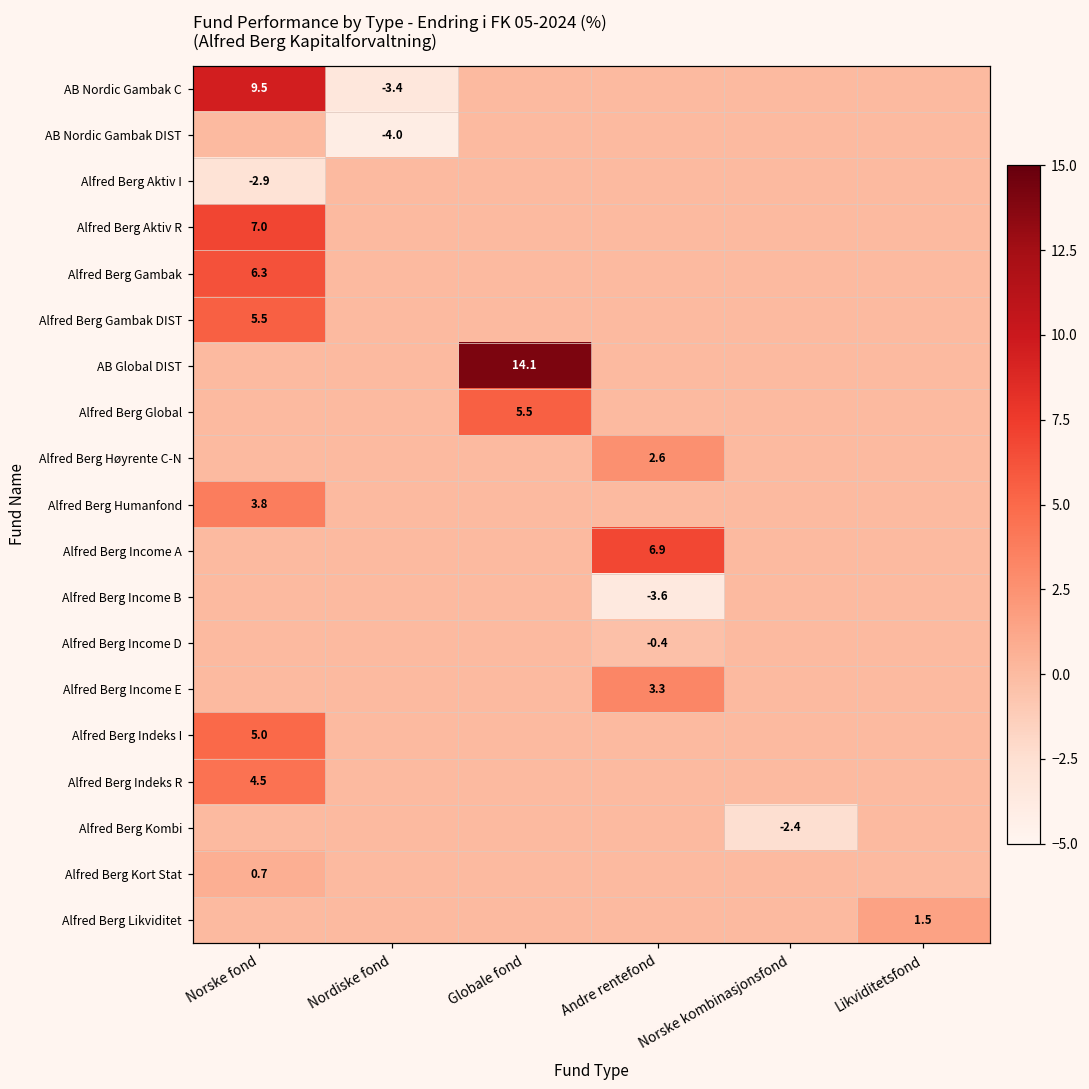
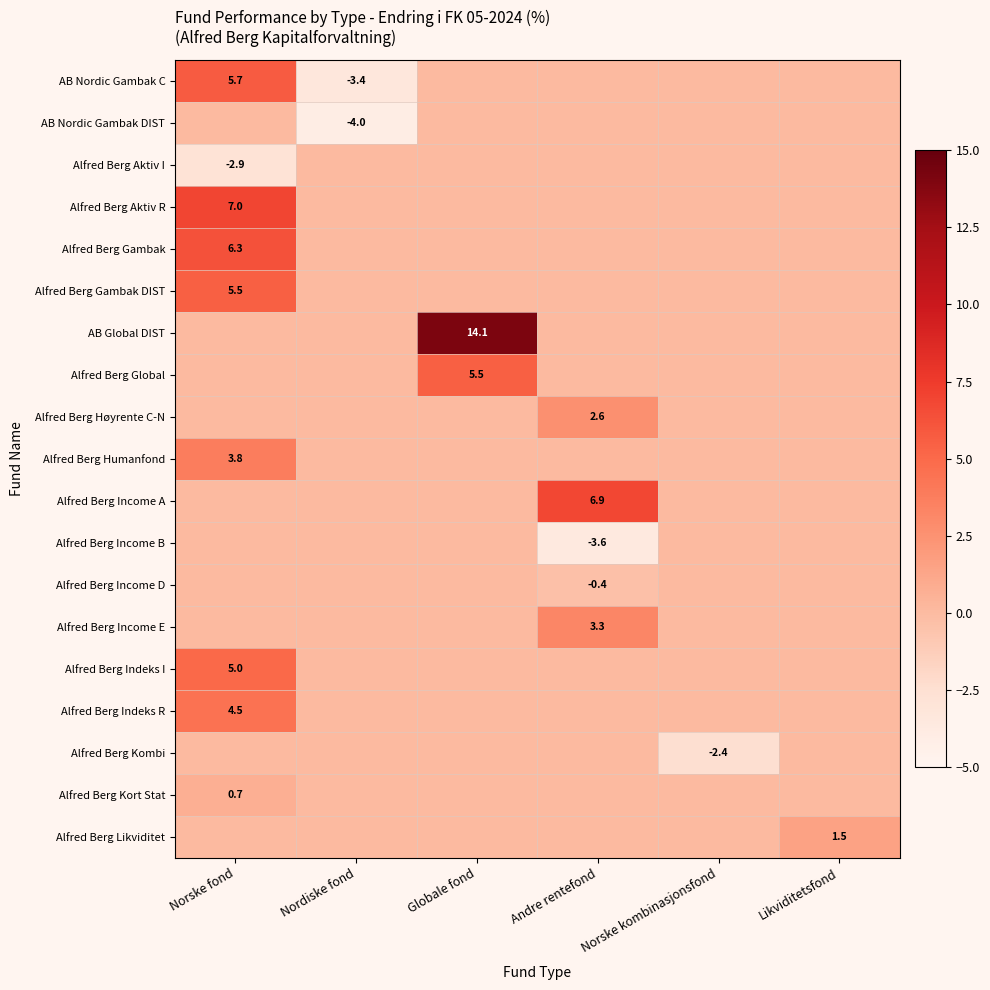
  {
    "AB Nordic Gambak C": {
-     "Norske fond": 9.5,
+     "Norske fond": 5.7,
      "Nordiske fond": -3.4
    },
    "AB Nordic Gambak DIST": {
      "Nordiske fond": -4.0
    },
    "Alfred Berg Aktiv I": {
      "Norske fond": -2.9
    },
    "Alfred Berg Aktiv R": {
      "Norske fond": 7.0
    },
    "Alfred Berg Gambak": {
      "Norske fond": 6.3
    },
    "Alfred Berg Gambak DIST": {
      "Norske fond": 5.5
    },
    "AB Global DIST": {
      "Globale fond": 14.1
    },
    "Alfred Berg Global": {
      "Globale fond": 5.5
    },
    "Alfred Berg Høyrente C-N": {
      "Andre rentefond": 2.6
    },
    "Alfred Berg Humanfond": {
      "Norske fond": 3.8
    },
    "Alfred Berg Income A": {
      "Andre rentefond": 6.9
    },
    "Alfred Berg Income B": {
      "Andre rentefond": -3.6
    },
    "Alfred Berg Income D": {
      "Andre rentefond": -0.4
    },
    "Alfred Berg Income E": {
      "Andre rentefond": 3.3
    },
    "Alfred Berg Indeks I": {
      "Norske fond": 5.0
    },
    "Alfred Berg Indeks R": {
      "Norske fond": 4.5
    },
    "Alfred Berg Kombi": {
      "Norske kombinasjonsfond": -2.4
    },
    "Alfred Berg Kort Stat": {
      "Norske fond": 0.7
    },
    "Alfred Berg Likviditet": {
      "Likviditetsfond": 1.5
    }
  }
